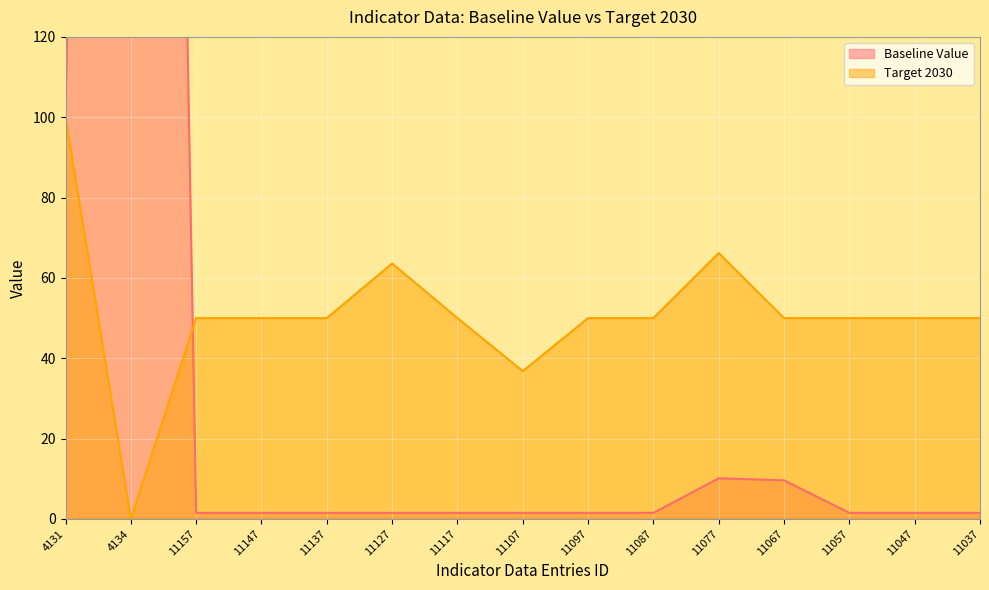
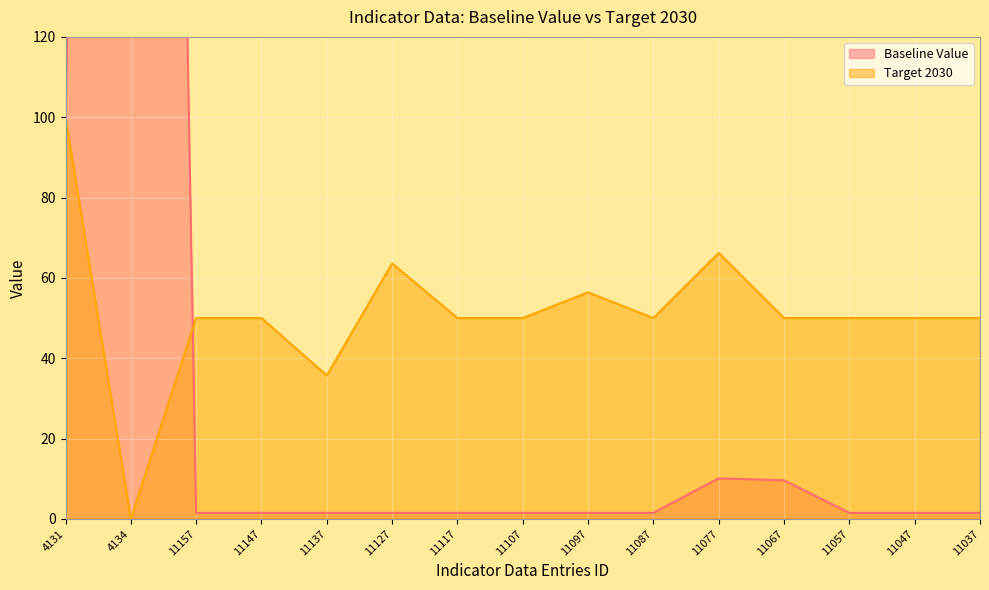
  {
    "Baseline Value": {
      "11157": 2,
      "11147": 2,
      "11137": 2,
      "11127": 2,
      "11117": 2,
      "11107": 2,
      "11097": 2,
      "11087": 2,
      "11077": 10,
      "11067": 10,
      "11057": 2,
      "11047": 2,
      "11037": 2
    },
    "Target 2030": {
      "4134": 0,
      "11157": 50,
      "11147": 50,
-     "11137": 50,
+     "11137": 36,
      "11127": 64,
      "11117": 50,
-     "11107": 37,
-     "11097": 50,
+     "11107": 50,
+     "11097": 56,
      "11087": 50,
      "11077": 66,
      "11067": 50,
      "11057": 50,
      "11047": 50,
      "11037": 50
    }
  }
